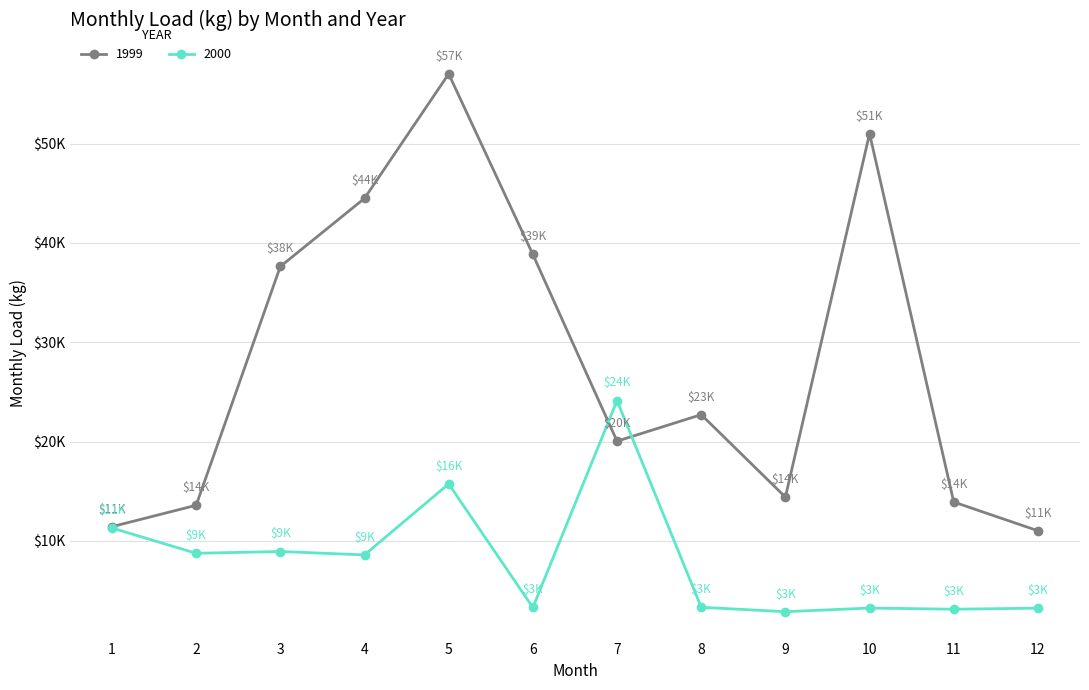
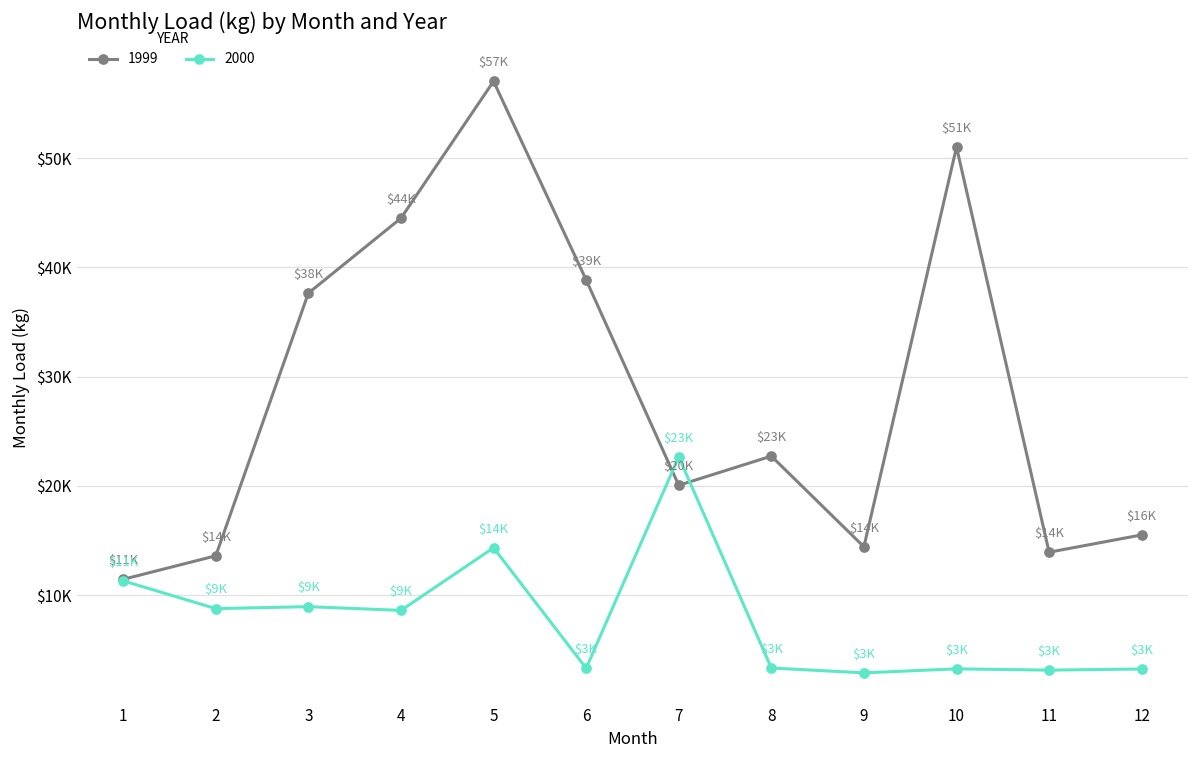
  {
    "1999": {
      "2": "$14K",
      "3": "$38K",
      "4": "$44K",
      "5": "$57K",
      "6": "$39K",
      "8": "$23K",
      "9": "$14K",
      "10": "$51K",
      "11": "$14K",
-     "12": "$11K"
+     "12": "$16K"
    },
    "2000": {
      "2": "$9K",
      "3": "$9K",
      "4": "$9K",
-     "5": "$16K",
+     "5": "$14K",
      "6": "$3K",
-     "7": "$24K",
+     "7": "$23K",
      "8": "$3K",
      "9": "$3K",
      "10": "$3K",
      "11": "$3K",
      "12": "$3K"
    }
  }
